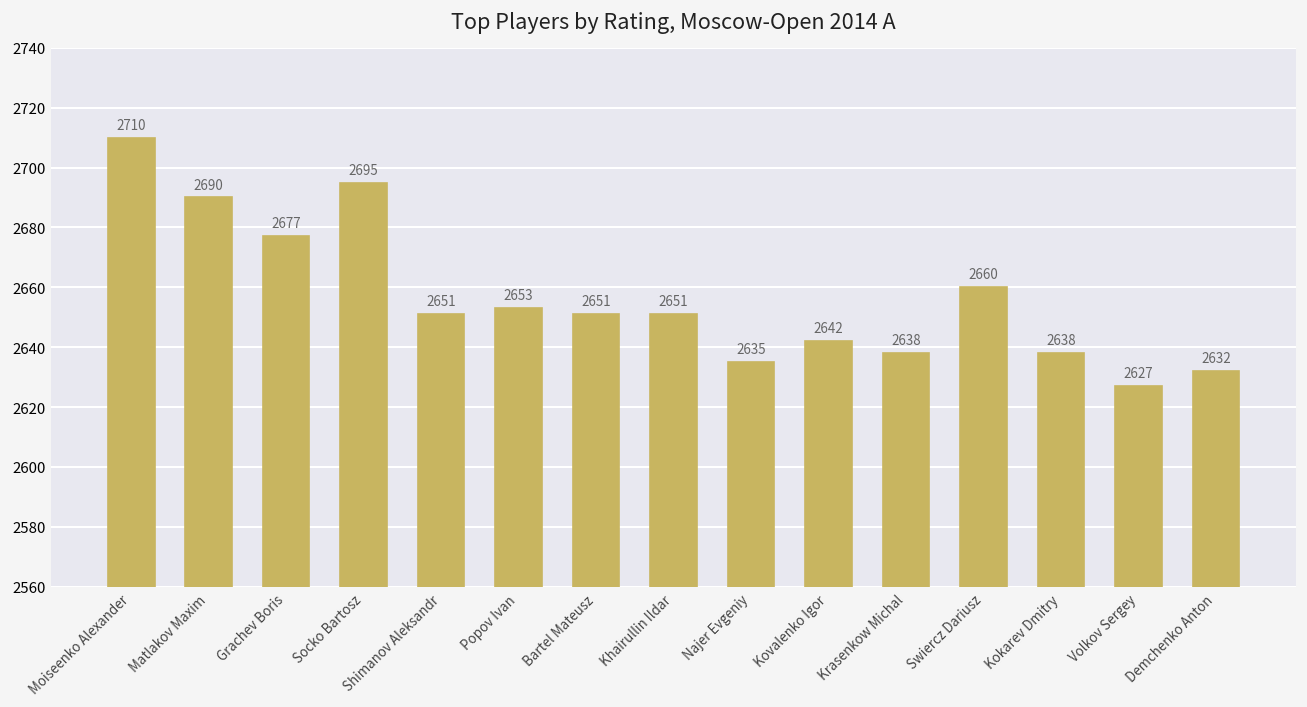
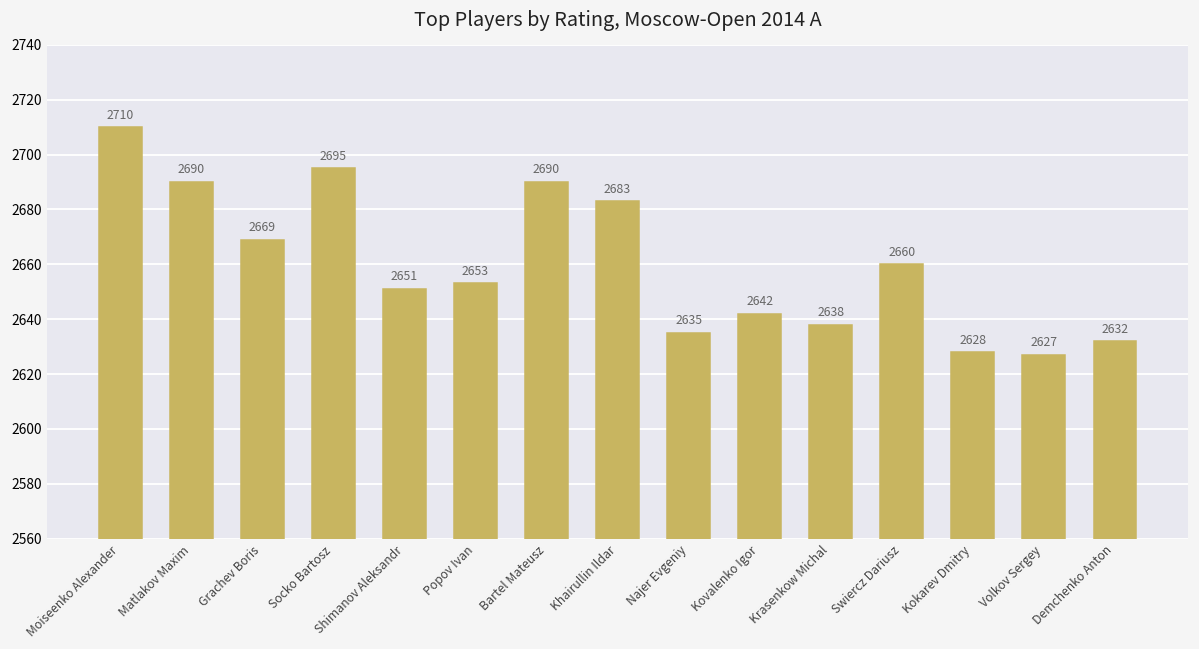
  {
    "Moiseenko Alexander": 2710,
    "Matlakov Maxim": 2690,
-   "Grachev Boris": 2677,
+   "Grachev Boris": 2669,
    "Socko Bartosz": 2695,
    "Shimanov Aleksandr": 2651,
    "Popov Ivan": 2653,
-   "Bartel Mateusz": 2651,
-   "Khairullin Ildar": 2651,
+   "Bartel Mateusz": 2690,
+   "Khairullin Ildar": 2683,
    "Najer Evgeniy": 2635,
    "Kovalenko Igor": 2642,
    "Krasenkow Michal": 2638,
    "Swiercz Dariusz": 2660,
-   "Kokarev Dmitry": 2638,
+   "Kokarev Dmitry": 2628,
    "Volkov Sergey": 2627,
    "Demchenko Anton": 2632
  }
